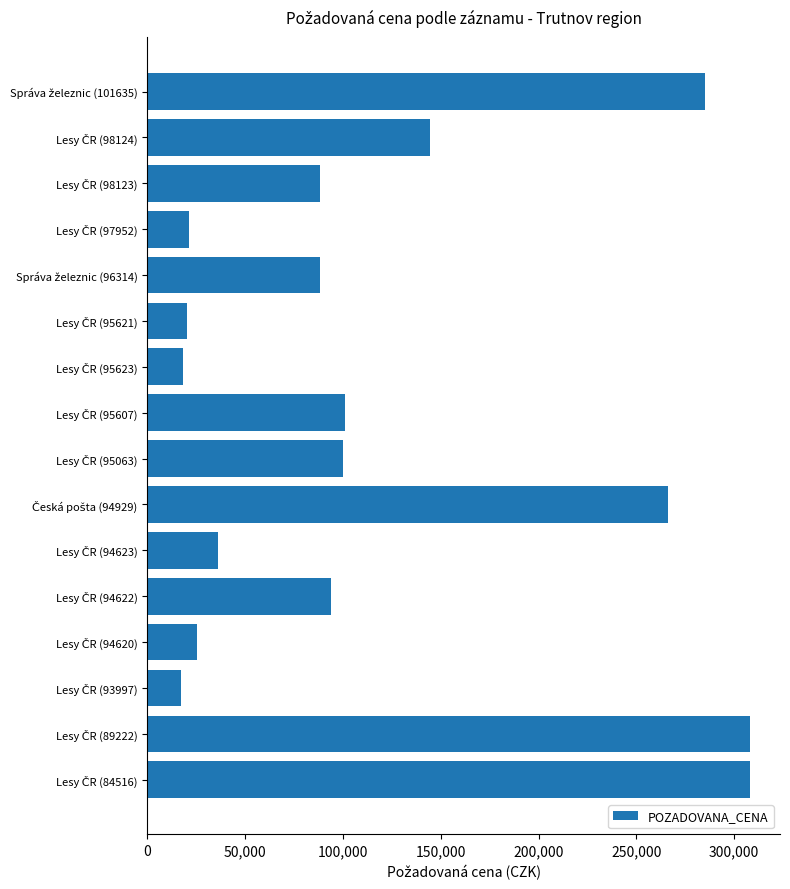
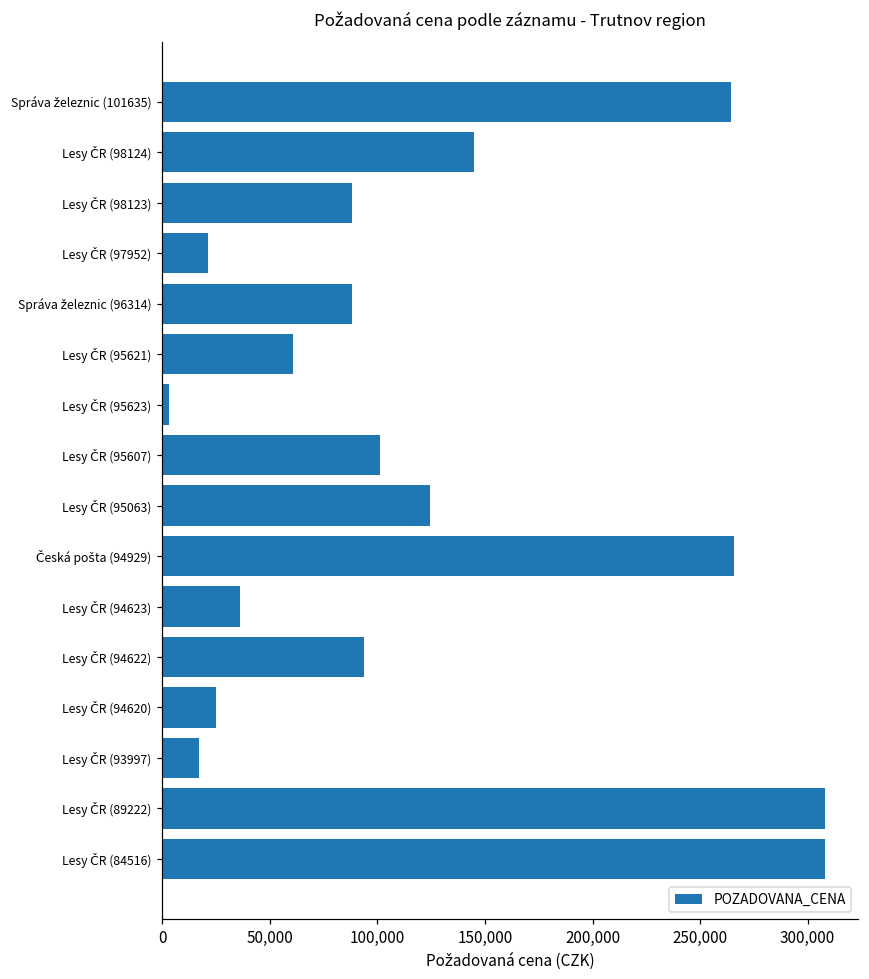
  {
-   "Správa železnic (101635)": "285,000",
+   "Správa železnic (101635)": "264,000",
    "Lesy ČR (98124)": "145,000",
    "Lesy ČR (98123)": "88,000",
    "Lesy ČR (97952)": "21,000",
    "Správa železnic (96314)": "88,000",
-   "Lesy ČR (95621)": "20,000",
-   "Lesy ČR (95623)": "18,000",
+   "Lesy ČR (95621)": "61,000",
+   "Lesy ČR (95623)": "3,000",
    "Lesy ČR (95607)": "101,000",
-   "Lesy ČR (95063)": "100,000",
+   "Lesy ČR (95063)": "125,000",
    "Česká pošta (94929)": "266,000",
    "Lesy ČR (94623)": "36,000",
    "Lesy ČR (94622)": "94,000",
    "Lesy ČR (94620)": "25,000",
    "Lesy ČR (93997)": "17,000",
    "Lesy ČR (89222)": "308,000",
    "Lesy ČR (84516)": "308,000"
  }
